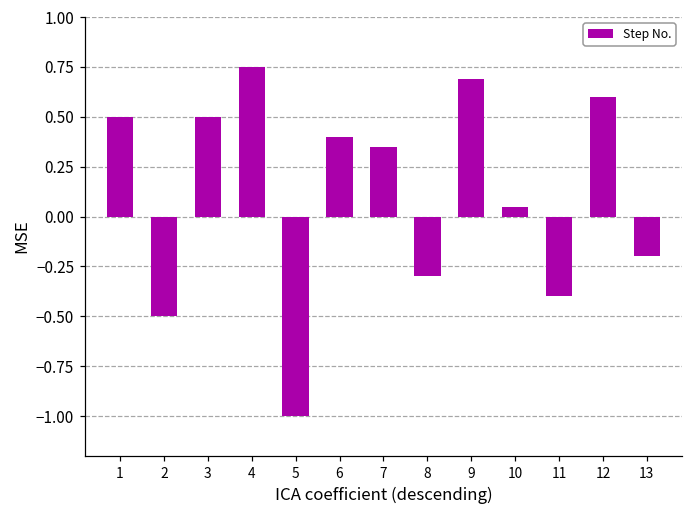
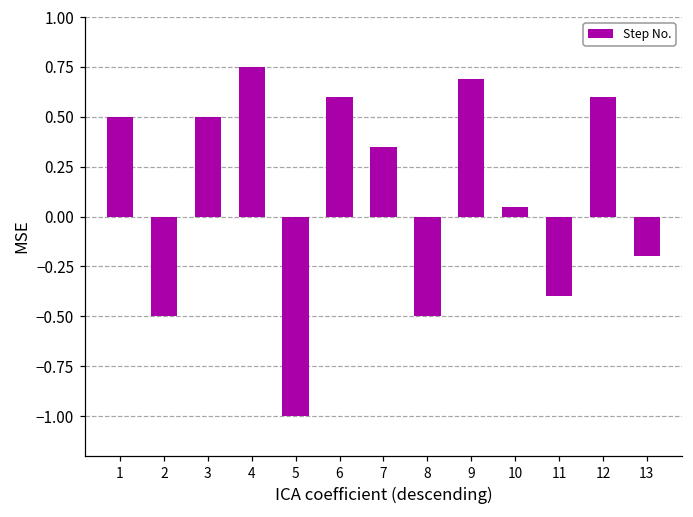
  {
    "1": 0.5,
    "2": -0.5,
    "3": 0.5,
    "4": 0.75,
    "5": -1.0,
-   "6": 0.4,
+   "6": 0.6,
    "7": 0.35,
-   "8": -0.3,
+   "8": -0.5,
    "9": 0.7,
    "10": 0.05,
    "11": -0.4,
    "12": 0.6,
    "13": -0.2
  }
